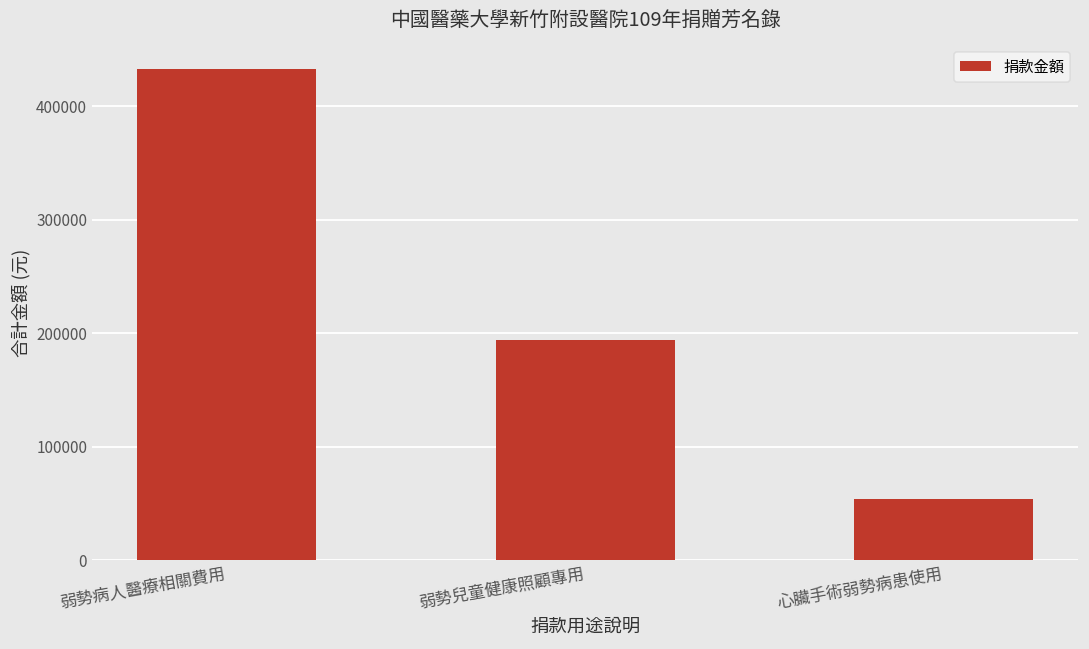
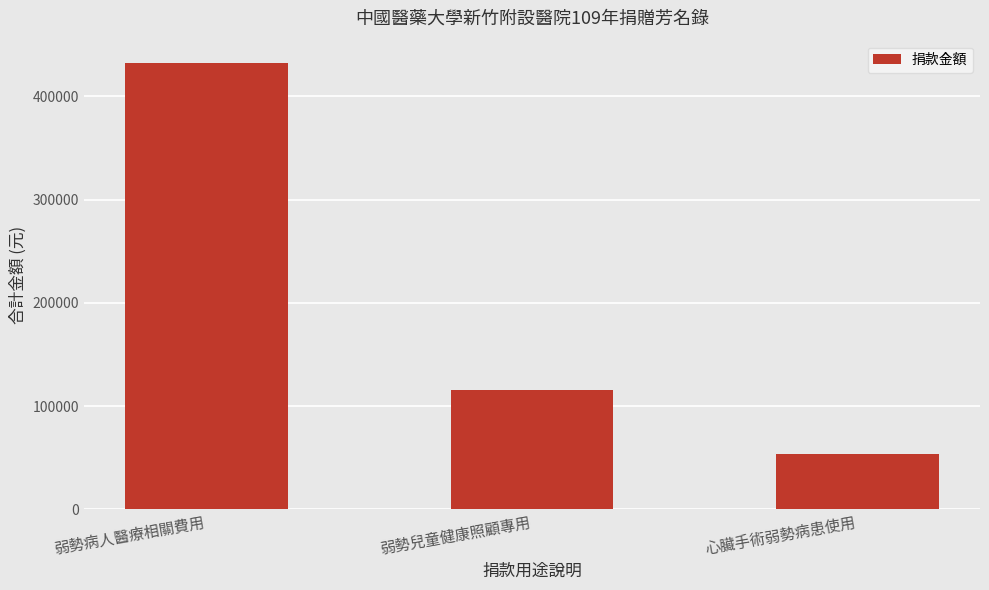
  {
    "弱勢病人醫療相關費用": 432000,
-   "弱勢兒童健康照顧專用": 194000,
+   "弱勢兒童健康照顧專用": 115000,
    "心臟手術弱勢病患使用": 54000
  }
